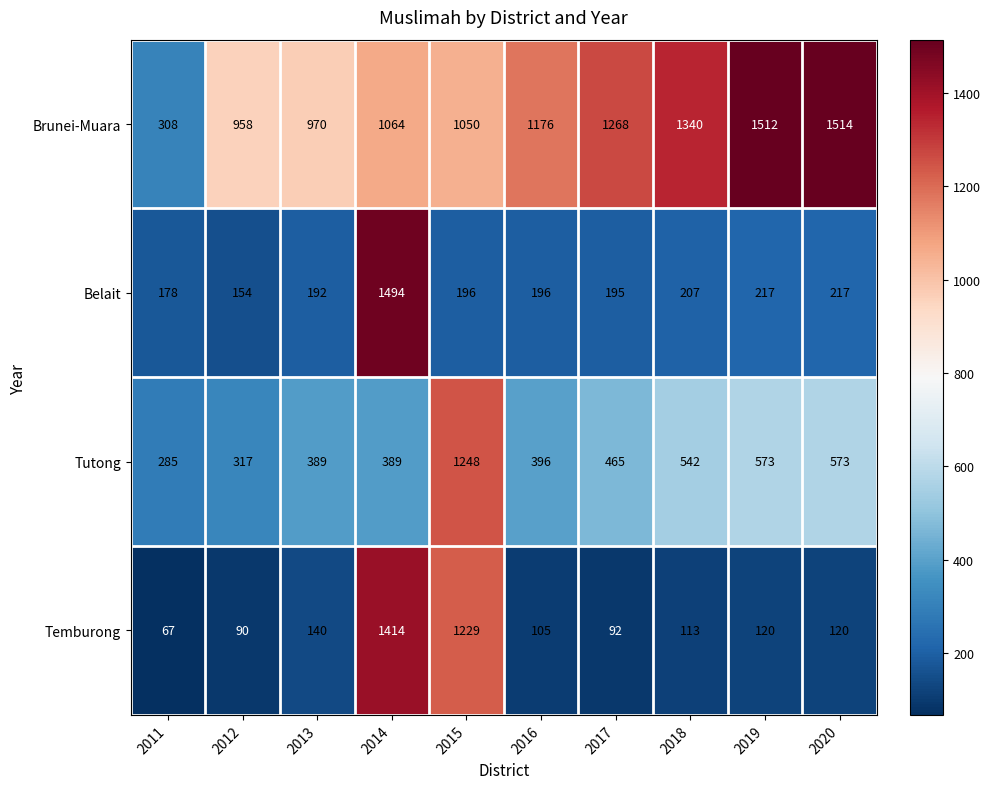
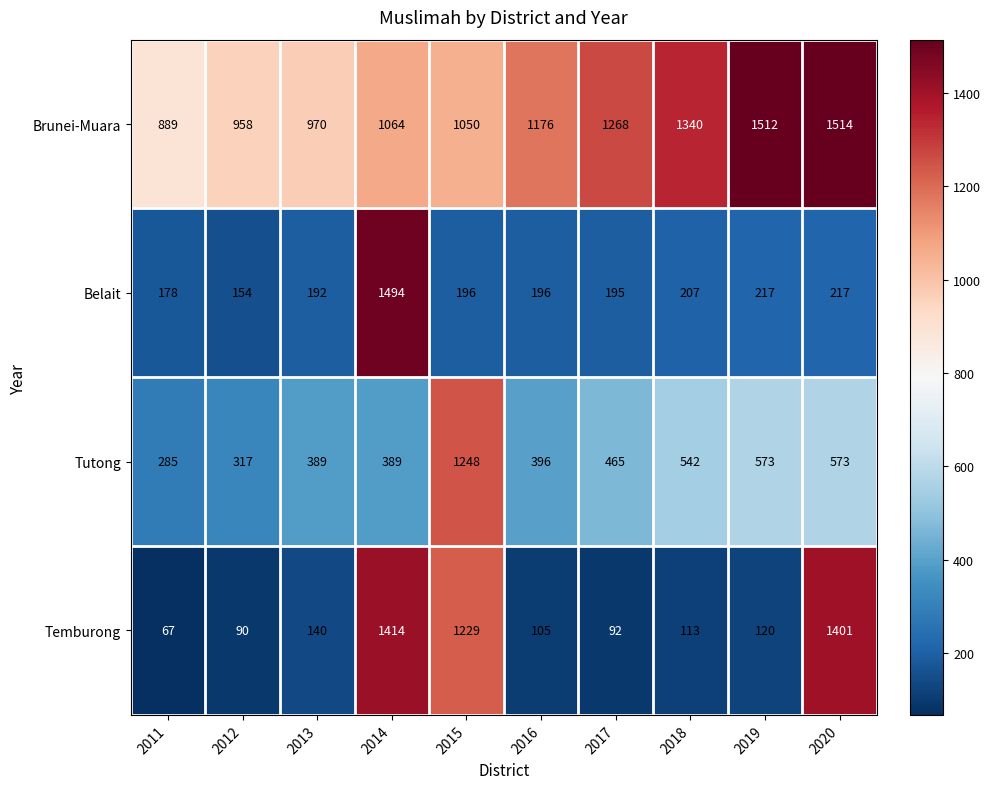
  {
    "Brunei-Muara": {
-     "2011": 308,
+     "2011": 889,
      "2012": 958,
      "2013": 970,
      "2014": 1064,
      "2015": 1050,
      "2016": 1176,
      "2017": 1268,
      "2018": 1340,
      "2019": 1512,
      "2020": 1514
    },
    "Belait": {
      "2011": 178,
      "2012": 154,
      "2013": 192,
      "2014": 1494,
      "2015": 196,
      "2016": 196,
      "2017": 195,
      "2018": 207,
      "2019": 217,
      "2020": 217
    },
    "Tutong": {
      "2011": 285,
      "2012": 317,
      "2013": 389,
      "2014": 389,
      "2015": 1248,
      "2016": 396,
      "2017": 465,
      "2018": 542,
      "2019": 573,
      "2020": 573
    },
    "Temburong": {
      "2011": 67,
      "2012": 90,
      "2013": 140,
      "2014": 1414,
      "2015": 1229,
      "2016": 105,
      "2017": 92,
      "2018": 113,
      "2019": 120,
-     "2020": 120
+     "2020": 1401
    }
  }
